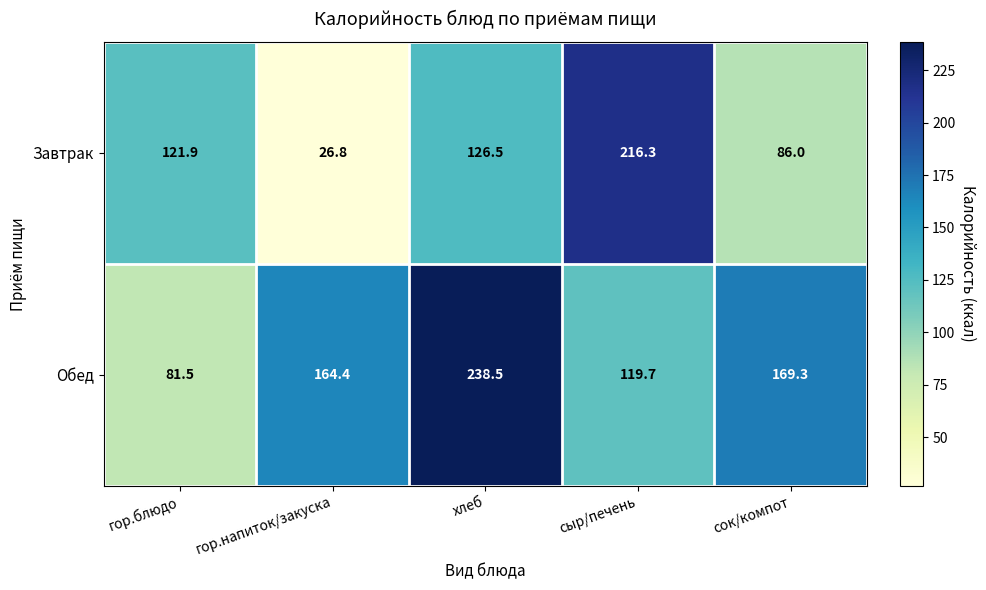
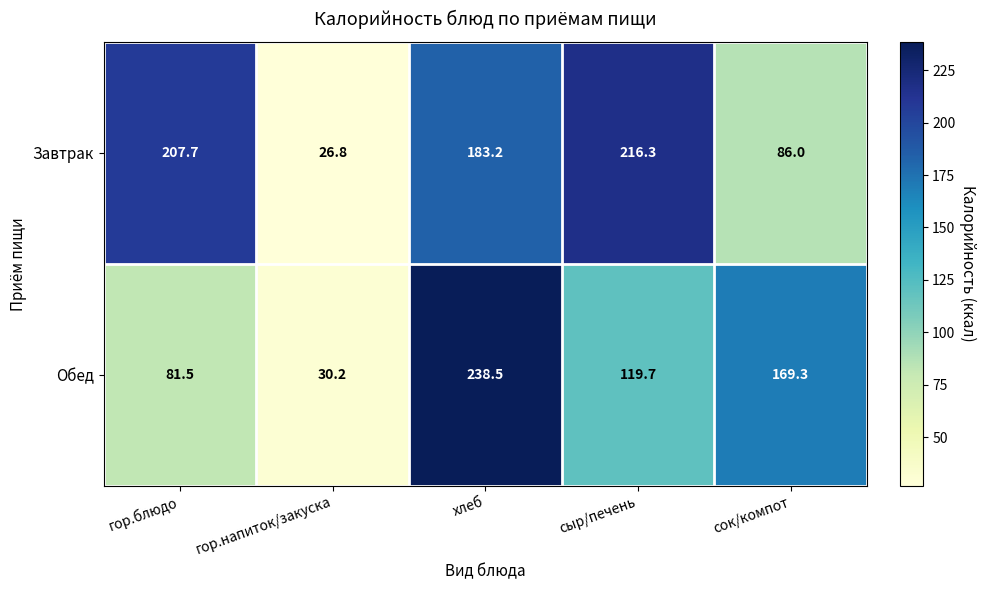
  {
    "Завтрак": {
-     "гор.блюдо": 121.9,
+     "гор.блюдо": 207.7,
      "гор.напиток/закуска": 26.8,
-     "хлеб": 126.5,
+     "хлеб": 183.2,
      "сыр/печень": 216.3,
      "сок/компот": 86.0
    },
    "Обед": {
      "гор.блюдо": 81.5,
-     "гор.напиток/закуска": 164.4,
+     "гор.напиток/закуска": 30.2,
      "хлеб": 238.5,
      "сыр/печень": 119.7,
      "сок/компот": 169.3
    }
  }
